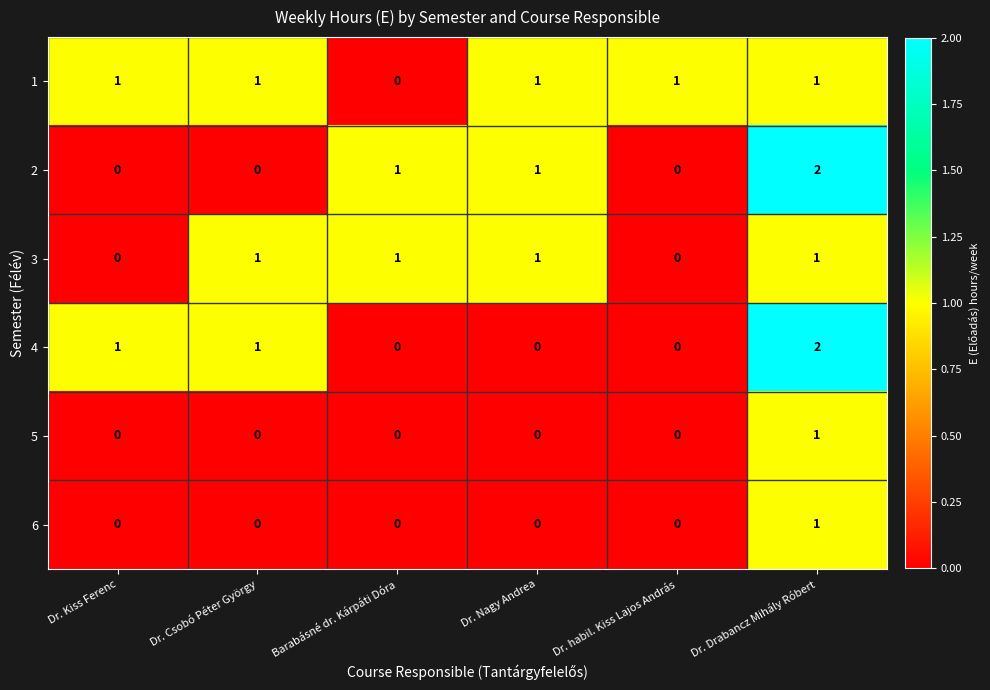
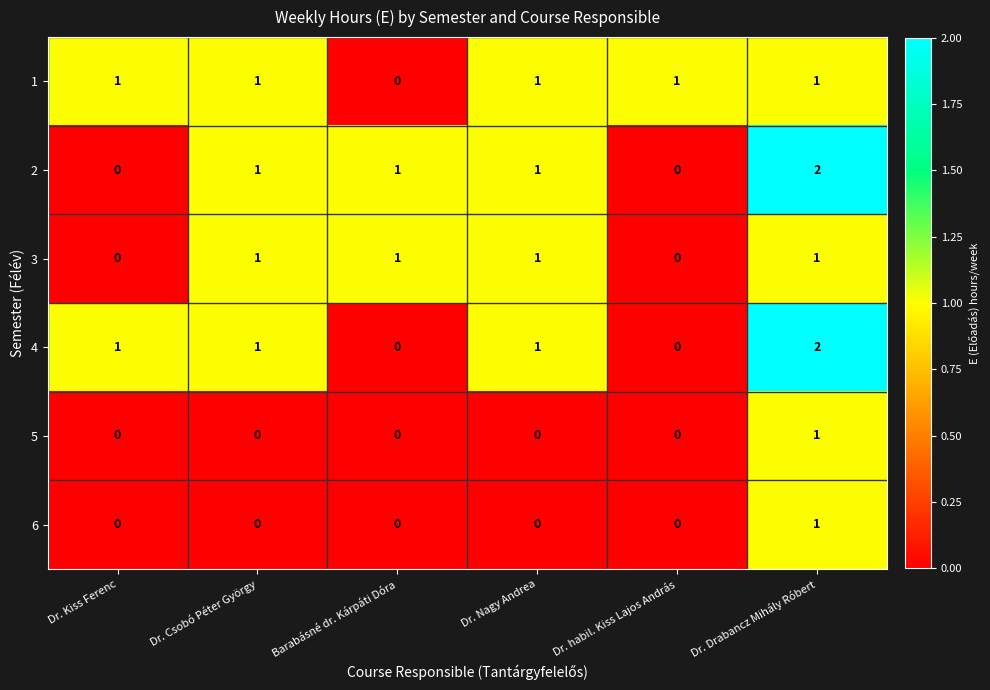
  {
    "1": {
      "Dr. Kiss Ferenc": 1,
      "Dr. Csobó Péter György": 1,
      "Barabásné dr. Kárpáti Dóra": 0,
      "Dr. Nagy Andrea": 1,
      "Dr. habil. Kiss Lajos András": 1,
      "Dr. Drabancz Mihály Róbert": 1
    },
    "2": {
      "Dr. Kiss Ferenc": 0,
-     "Dr. Csobó Péter György": 0,
+     "Dr. Csobó Péter György": 1,
      "Barabásné dr. Kárpáti Dóra": 1,
      "Dr. Nagy Andrea": 1,
      "Dr. habil. Kiss Lajos András": 0,
      "Dr. Drabancz Mihály Róbert": 2
    },
    "3": {
      "Dr. Kiss Ferenc": 0,
      "Dr. Csobó Péter György": 1,
      "Barabásné dr. Kárpáti Dóra": 1,
      "Dr. Nagy Andrea": 1,
      "Dr. habil. Kiss Lajos András": 0,
      "Dr. Drabancz Mihály Róbert": 1
    },
    "4": {
      "Dr. Kiss Ferenc": 1,
      "Dr. Csobó Péter György": 1,
      "Barabásné dr. Kárpáti Dóra": 0,
-     "Dr. Nagy Andrea": 0,
+     "Dr. Nagy Andrea": 1,
      "Dr. habil. Kiss Lajos András": 0,
      "Dr. Drabancz Mihály Róbert": 2
    },
    "5": {
      "Dr. Kiss Ferenc": 0,
      "Dr. Csobó Péter György": 0,
      "Barabásné dr. Kárpáti Dóra": 0,
      "Dr. Nagy Andrea": 0,
      "Dr. habil. Kiss Lajos András": 0,
      "Dr. Drabancz Mihály Róbert": 1
    },
    "6": {
      "Dr. Kiss Ferenc": 0,
      "Dr. Csobó Péter György": 0,
      "Barabásné dr. Kárpáti Dóra": 0,
      "Dr. Nagy Andrea": 0,
      "Dr. habil. Kiss Lajos András": 0,
      "Dr. Drabancz Mihály Róbert": 1
    }
  }
